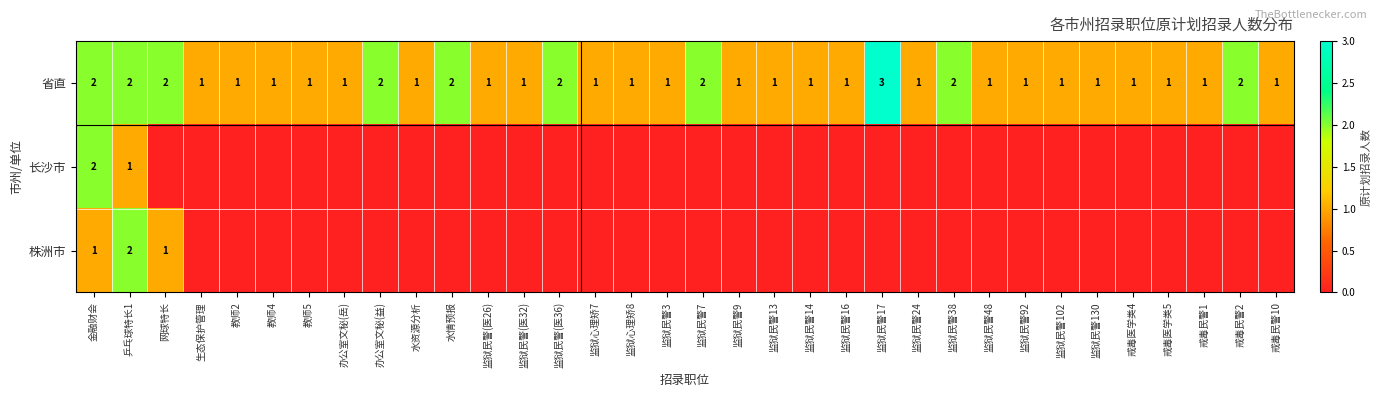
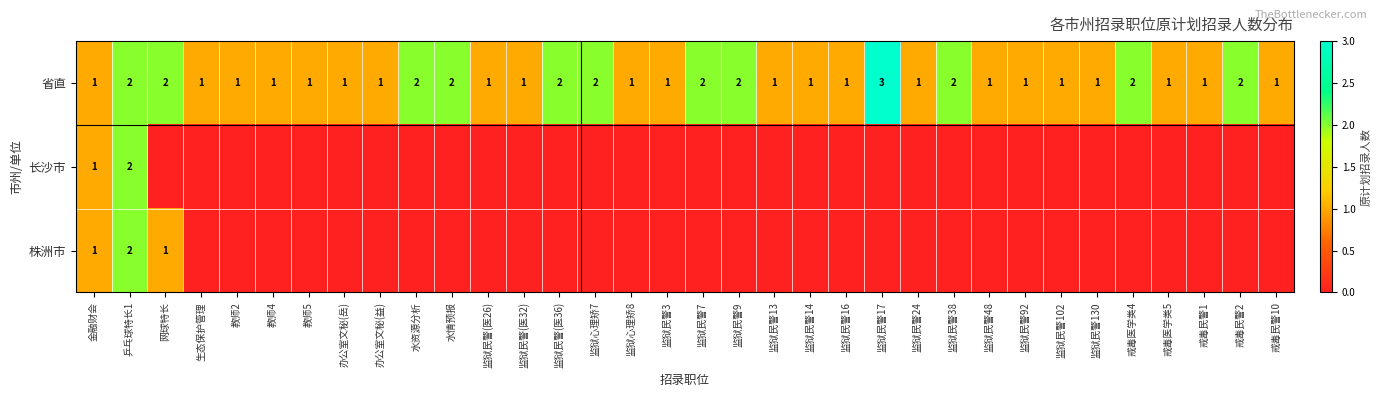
  {
    "省直": {
-     "金融财会": 2,
+     "金融财会": 1,
      "乒乓球特长1": 2,
      "网球特长": 2,
      "生态保护管理": 1,
      "教师2": 1,
      "教师4": 1,
      "教师5": 1,
      "办公室文秘(岳)": 1,
-     "办公室文秘(益)": 2,
-     "水资源分析": 1,
+     "办公室文秘(益)": 1,
+     "水资源分析": 2,
      "水情预报": 2,
      "监狱民警(医26)": 1,
      "监狱民警(医32)": 1,
      "监狱民警(医36)": 2,
-     "监狱心理矫7": 1,
+     "监狱心理矫7": 2,
      "监狱心理矫8": 1,
      "监狱民警3": 1,
      "监狱民警7": 2,
-     "监狱民警9": 1,
+     "监狱民警9": 2,
      "监狱民警13": 1,
      "监狱民警14": 1,
      "监狱民警16": 1,
      "监狱民警17": 3,
      "监狱民警24": 1,
      "监狱民警38": 2,
      "监狱民警48": 1,
      "监狱民警92": 1,
      "监狱民警102": 1,
      "监狱民警130": 1,
-     "戒毒医学类4": 1,
+     "戒毒医学类4": 2,
      "戒毒医学类5": 1,
      "戒毒民警1": 1,
      "戒毒民警2": 2,
      "戒毒民警10": 1
    },
    "长沙市": {
-     "金融财会": 2,
-     "乒乓球特长1": 1
+     "金融财会": 1,
+     "乒乓球特长1": 2
    },
    "株洲市": {
      "金融财会": 1,
      "乒乓球特长1": 2,
      "网球特长": 1
    }
  }
